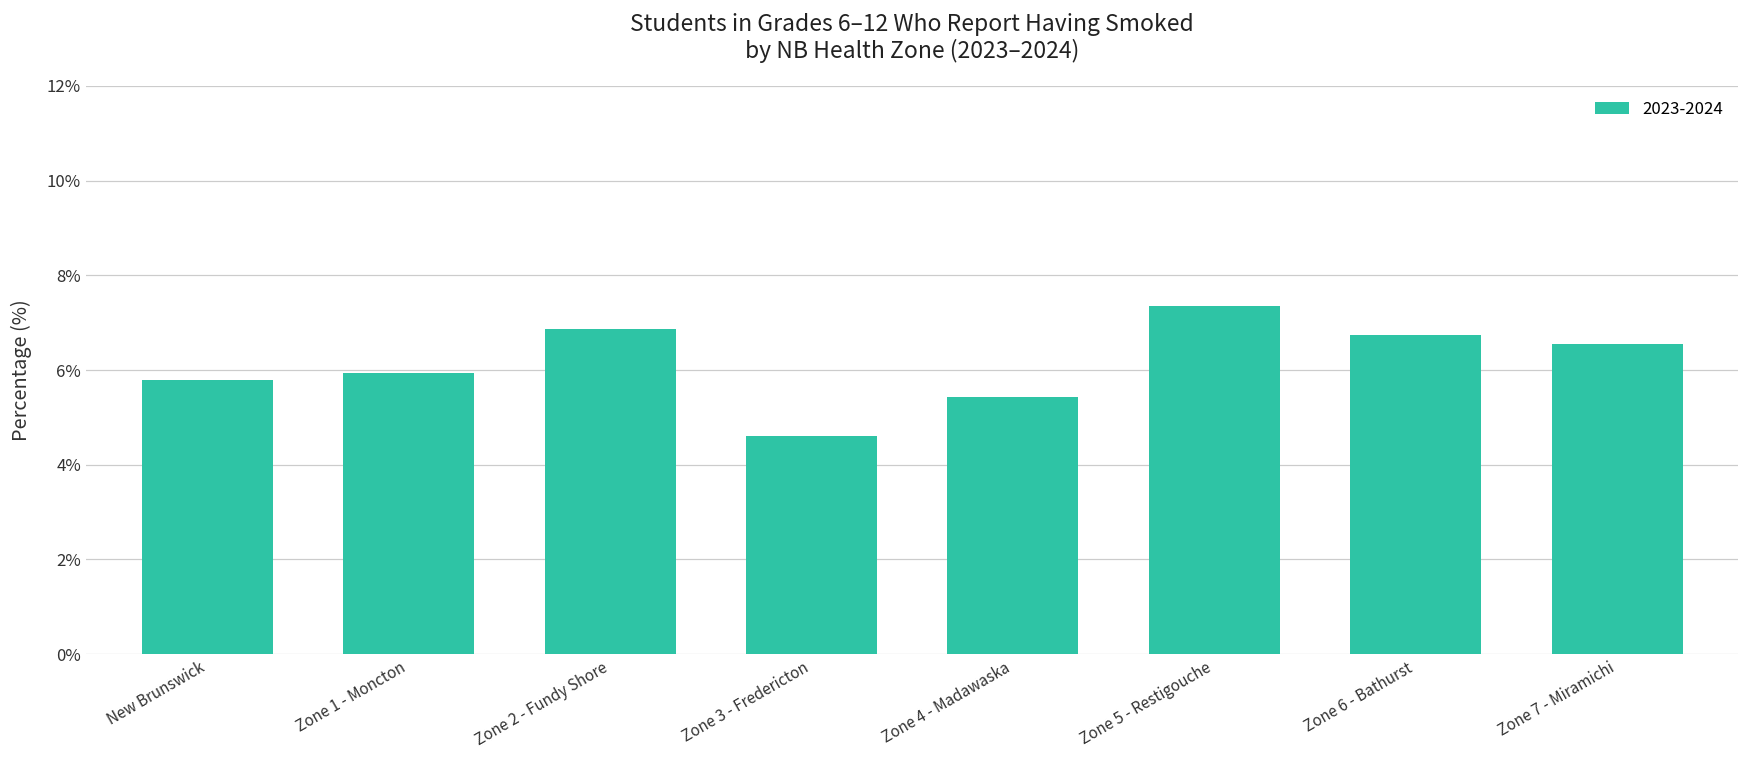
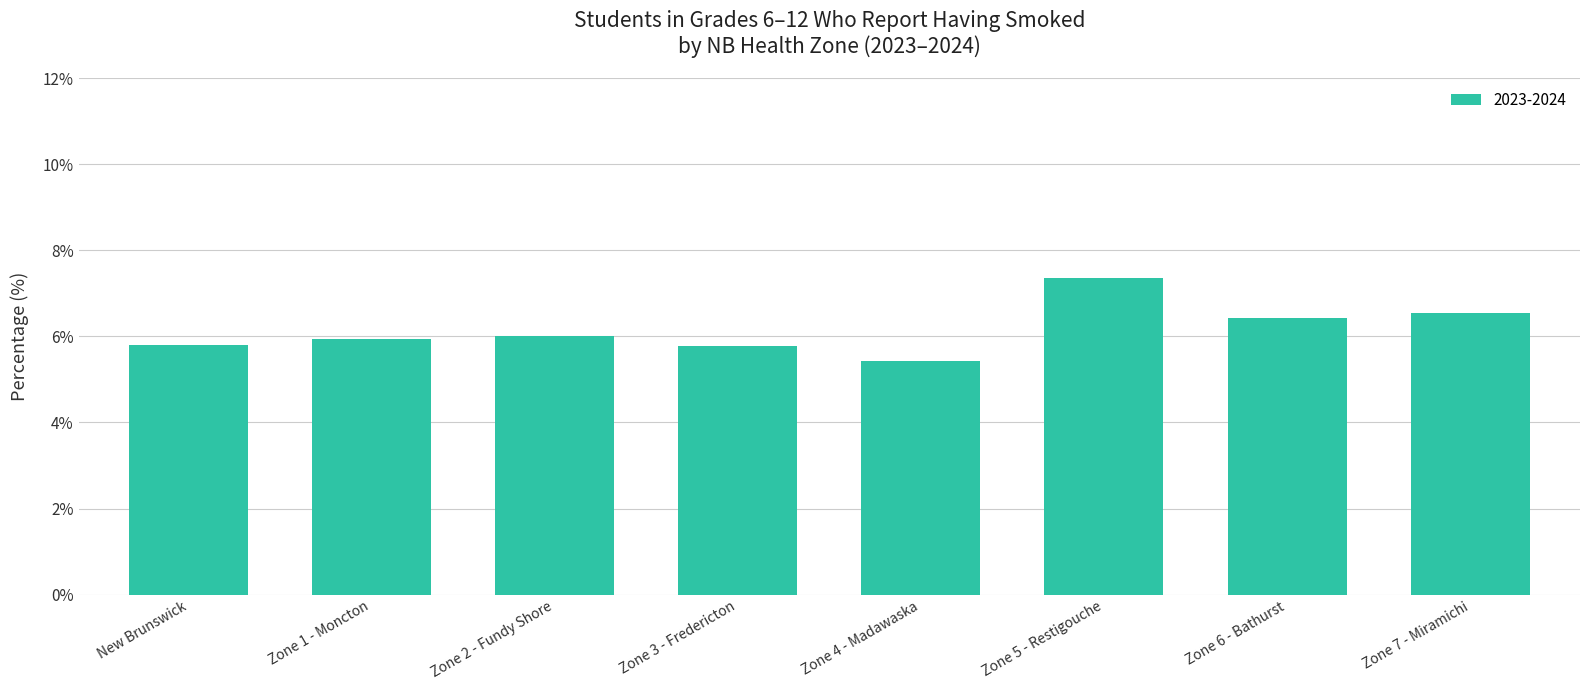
  {
    "New Brunswick": "5.8%",
    "Zone 1 - Moncton": "5.9%",
-   "Zone 2 - Fundy Shore": "6.9%",
-   "Zone 3 - Fredericton": "4.6%",
+   "Zone 2 - Fundy Shore": "6.0%",
+   "Zone 3 - Fredericton": "5.8%",
    "Zone 4 - Madawaska": "5.4%",
    "Zone 5 - Restigouche": "7.4%",
-   "Zone 6 - Bathurst": "6.7%",
+   "Zone 6 - Bathurst": "6.4%",
    "Zone 7 - Miramichi": "6.6%"
  }
